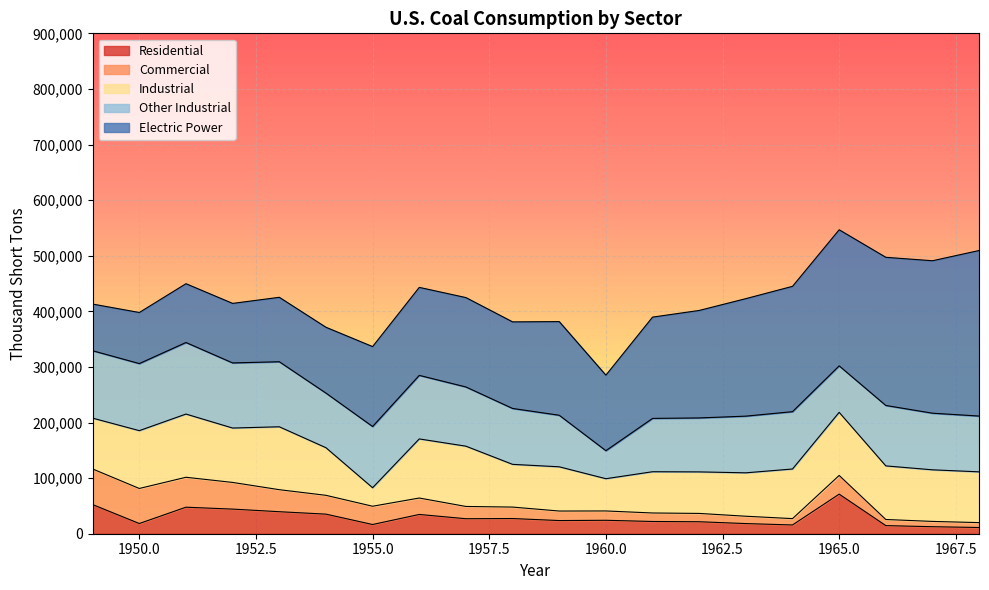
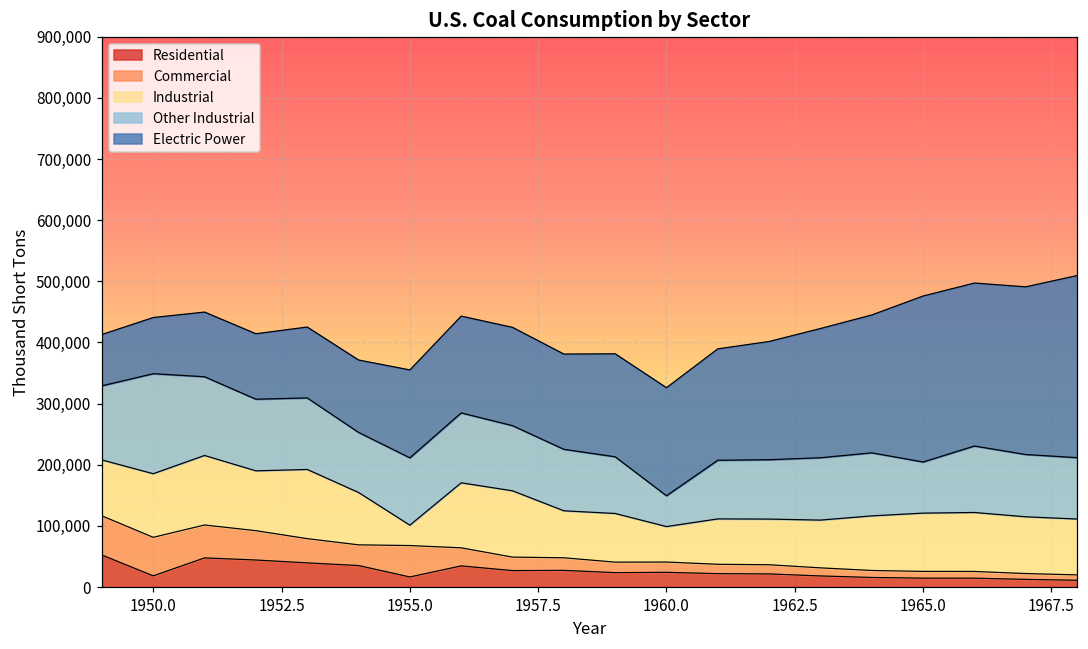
  {
    "Residential": {
      "1950.0": "20,000",
      "1955.0": "20,000",
      "1960.0": "20,000",
-     "1965.0": "70,000"
+     "1965.0": "10,000"
    },
    "Commercial": {
      "1950.0": "60,000",
-     "1955.0": "30,000",
+     "1955.0": "50,000",
      "1960.0": "20,000",
-     "1965.0": "30,000"
+     "1965.0": "10,000"
    },
    "Industrial": {
      "1950.0": "100,000",
      "1955.0": "30,000",
      "1960.0": "60,000",
-     "1965.0": "110,000"
+     "1965.0": "100,000"
    },
    "Other Industrial": {
-     "1950.0": "120,000",
+     "1950.0": "160,000",
      "1955.0": "110,000",
      "1960.0": "50,000",
      "1965.0": "80,000"
    },
    "Electric Power": {
      "1950.0": "90,000",
      "1955.0": "140,000",
-     "1960.0": "140,000",
-     "1965.0": "240,000"
+     "1960.0": "180,000",
+     "1965.0": "270,000"
    }
  }
